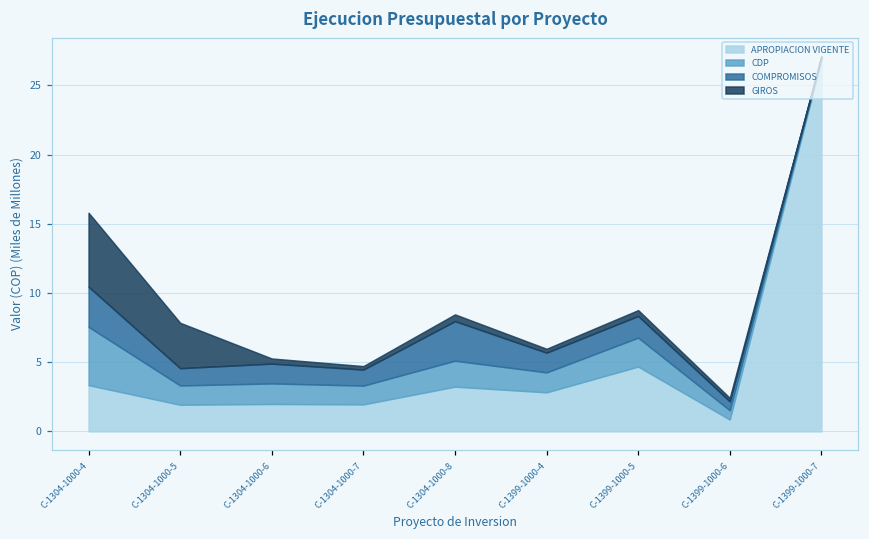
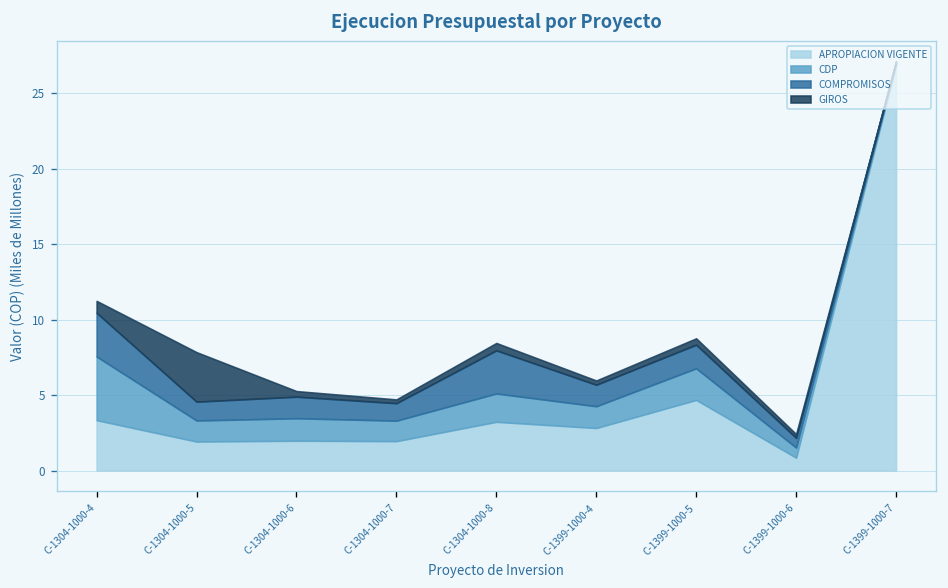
  {
    "APROPIACION VIGENTE": {
      "C-1304-1000-4": 3.3,
      "C-1304-1000-5": 1.9,
      "C-1304-1000-6": 2.0,
      "C-1304-1000-7": 2.0,
      "C-1304-1000-8": 3.2,
      "C-1399-1000-4": 2.8,
      "C-1399-1000-5": 4.7,
      "C-1399-1000-6": 0.9
    },
    "CDP": {
      "C-1304-1000-4": 4.2,
      "C-1304-1000-5": 1.4,
      "C-1304-1000-6": 1.5,
      "C-1304-1000-7": 1.4,
      "C-1304-1000-8": 1.9,
      "C-1399-1000-4": 1.4,
      "C-1399-1000-5": 2.1,
      "C-1399-1000-6": 0.7
    },
    "COMPROMISOS": {
      "C-1304-1000-4": 2.9,
      "C-1304-1000-5": 1.2,
      "C-1304-1000-6": 1.4,
      "C-1304-1000-7": 1.2,
      "C-1304-1000-8": 2.9,
      "C-1399-1000-4": 1.4,
      "C-1399-1000-5": 1.6,
      "C-1399-1000-6": 0.6
    },
    "GIROS": {
-     "C-1304-1000-4": 5.3,
+     "C-1304-1000-4": 0.8,
      "C-1304-1000-5": 3.3,
      "C-1304-1000-6": 0.4,
      "C-1304-1000-7": 0.2,
      "C-1304-1000-8": 0.5,
      "C-1399-1000-4": 0.3,
      "C-1399-1000-5": 0.4,
      "C-1399-1000-6": 0.3
    }
  }
